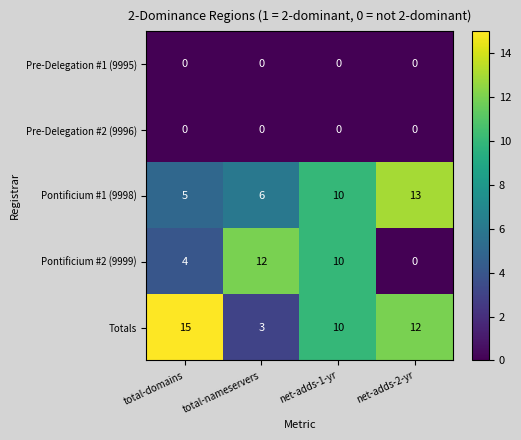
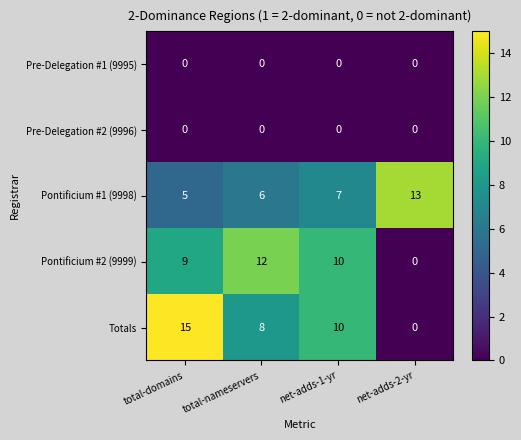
  {
    "Pre-Delegation #1 (9995)": {
      "total-domains": 0,
      "total-nameservers": 0,
      "net-adds-1-yr": 0,
      "net-adds-2-yr": 0
    },
    "Pre-Delegation #2 (9996)": {
      "total-domains": 0,
      "total-nameservers": 0,
      "net-adds-1-yr": 0,
      "net-adds-2-yr": 0
    },
    "Pontificium #1 (9998)": {
      "total-domains": 5,
      "total-nameservers": 6,
-     "net-adds-1-yr": 10,
+     "net-adds-1-yr": 7,
      "net-adds-2-yr": 13
    },
    "Pontificium #2 (9999)": {
-     "total-domains": 4,
+     "total-domains": 9,
      "total-nameservers": 12,
      "net-adds-1-yr": 10,
      "net-adds-2-yr": 0
    },
    "Totals": {
      "total-domains": 15,
-     "total-nameservers": 3,
+     "total-nameservers": 8,
      "net-adds-1-yr": 10,
-     "net-adds-2-yr": 12
+     "net-adds-2-yr": 0
    }
  }
